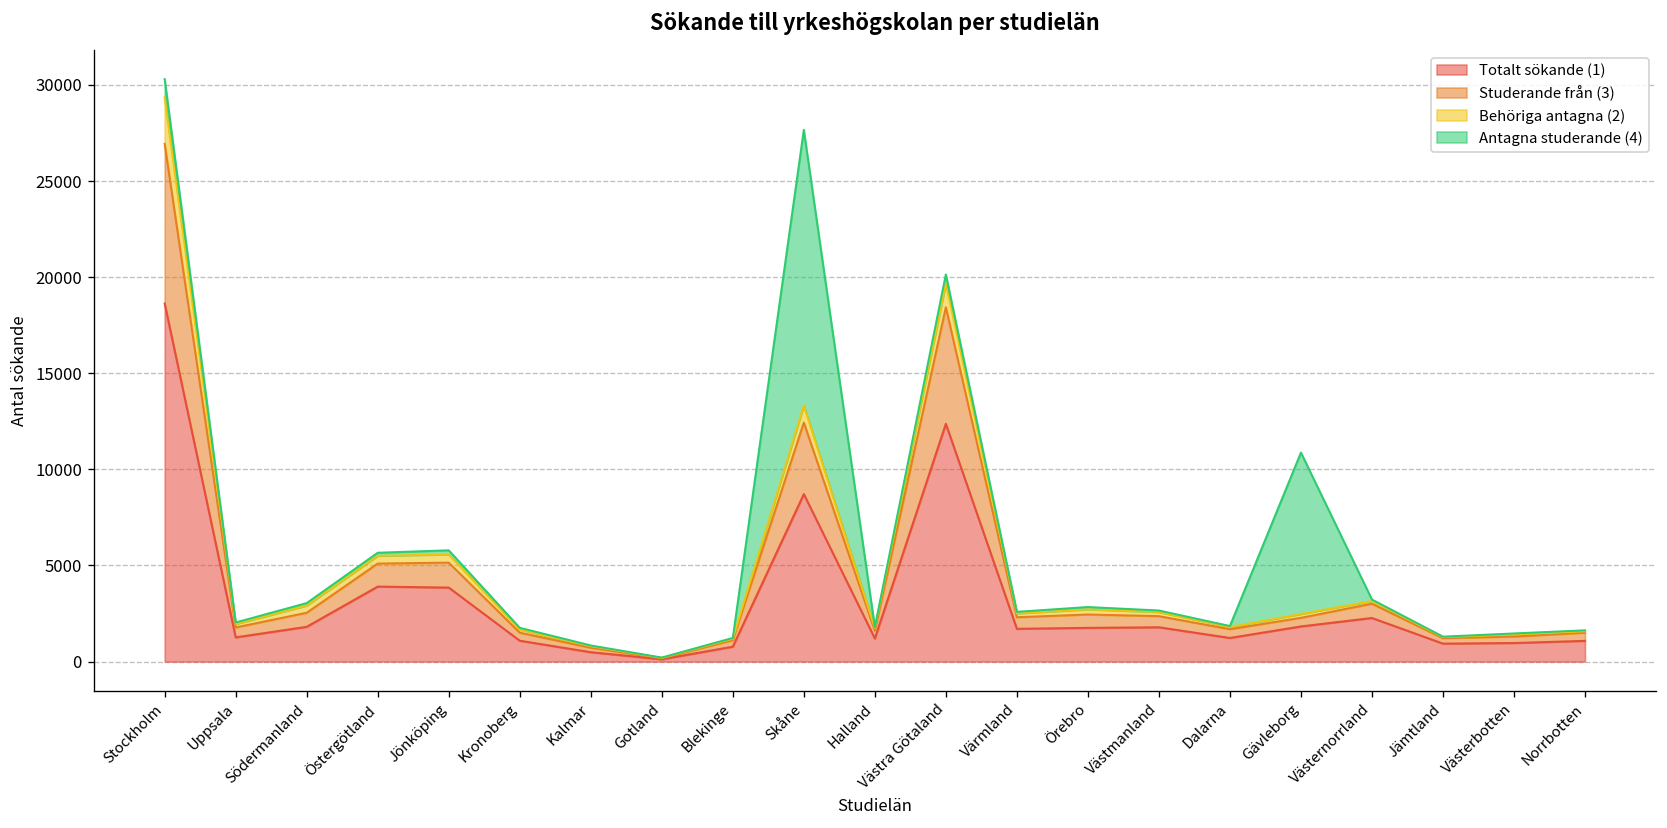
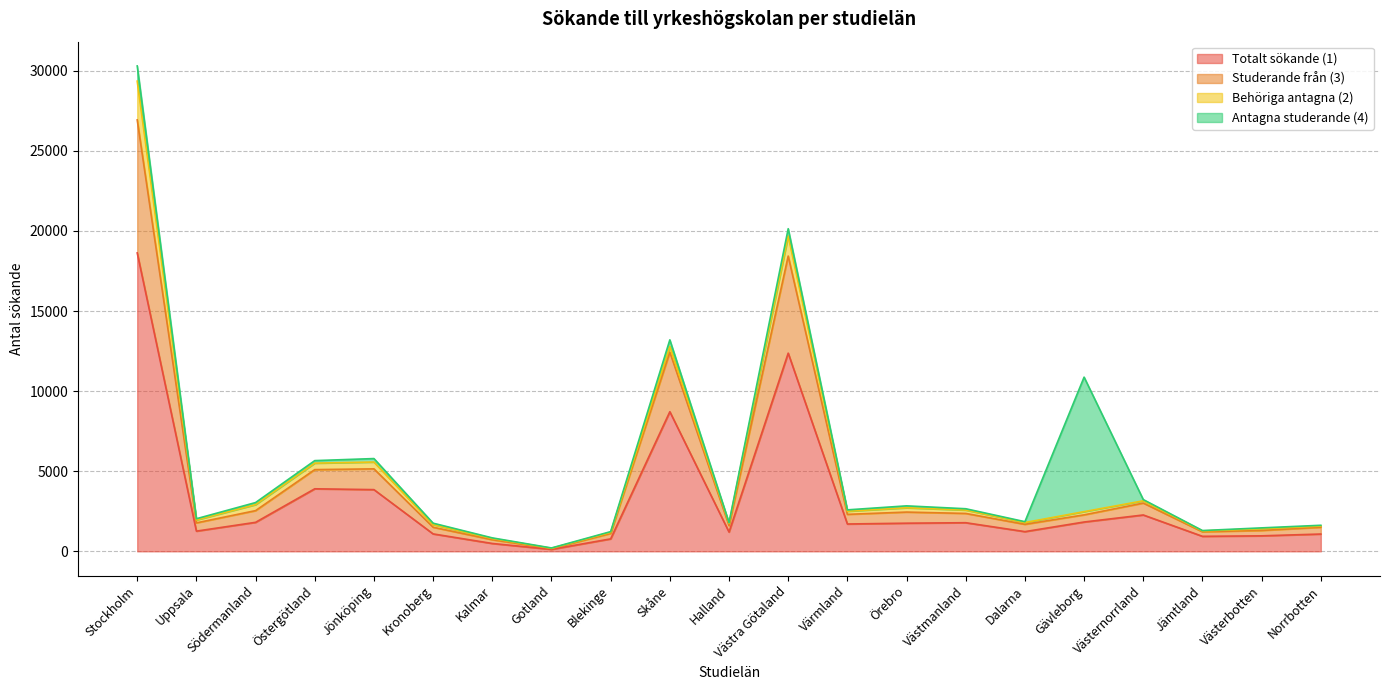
  {
    "Behöriga antagna (2)": {
      "Stockholm": 2400,
      "Jönköping": 400,
-     "Skåne": 900,
+     "Skåne": 300,
      "Västra Götaland": 1300,
      "Gävleborg": 200
    },
    "Antagna studerande (4)": {
      "Stockholm": 900,
      "Jönköping": 200,
-     "Skåne": 14300,
+     "Skåne": 400,
      "Västra Götaland": 500,
      "Gävleborg": 8400
    }
  }
